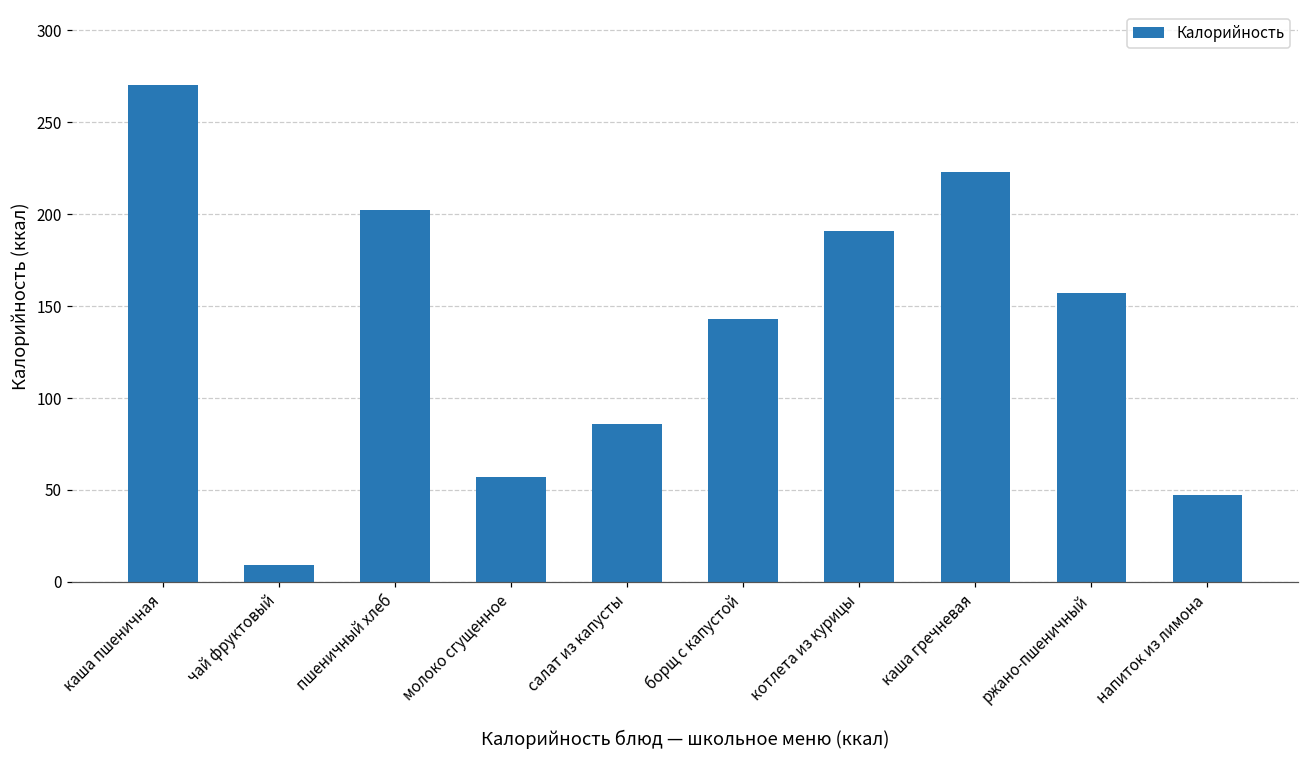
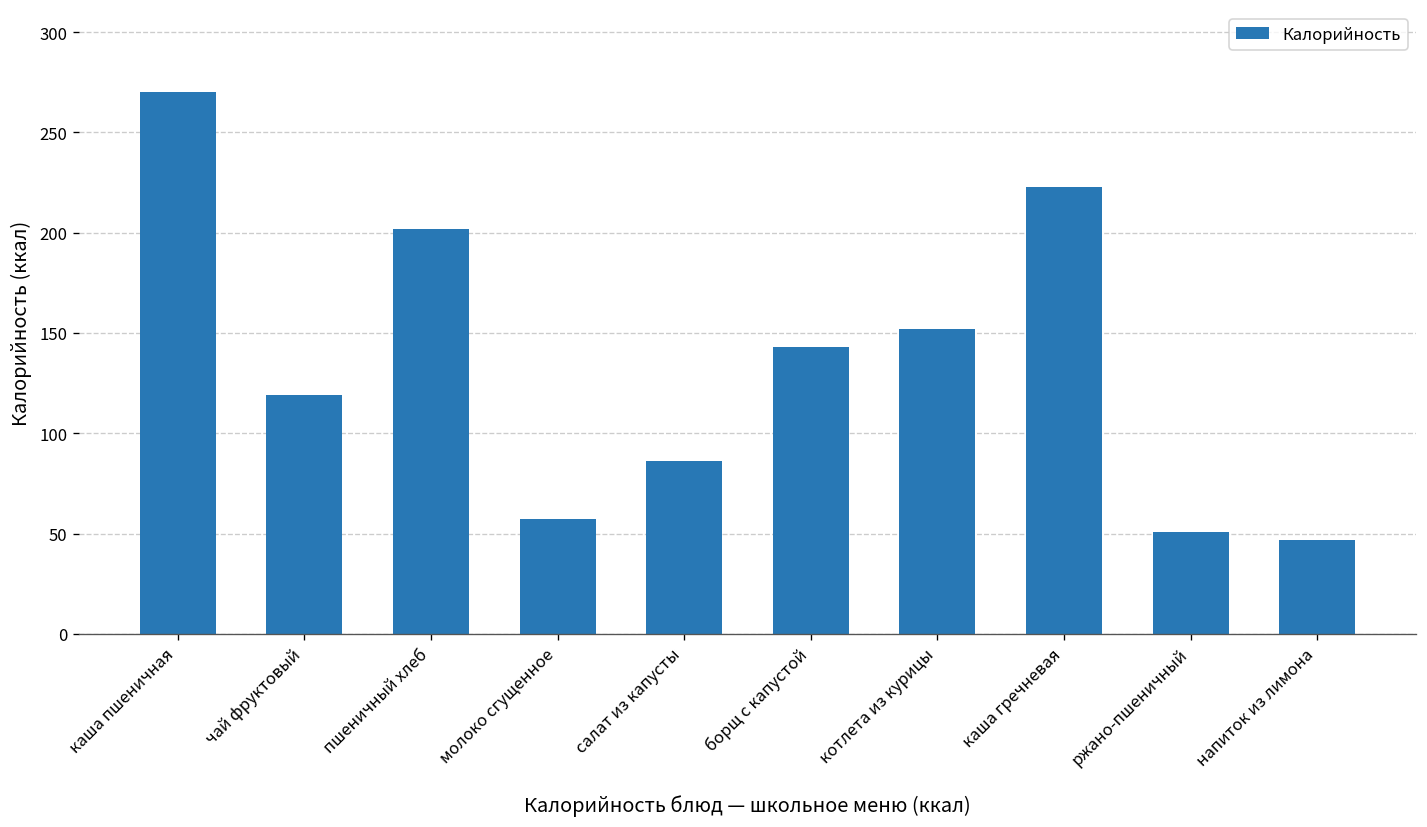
  {
    "каша пшеничная": 270,
-   "чай фруктовый": 9,
+   "чай фруктовый": 119,
    "пшеничный хлеб": 202,
    "молоко сгущенное": 57,
    "салат из капусты": 86,
    "борщ с капустой": 143,
-   "котлета из курицы": 191,
+   "котлета из курицы": 152,
    "каша гречневая": 223,
-   "ржано-пшеничный": 157,
+   "ржано-пшеничный": 51,
    "напиток из лимона": 47
  }
